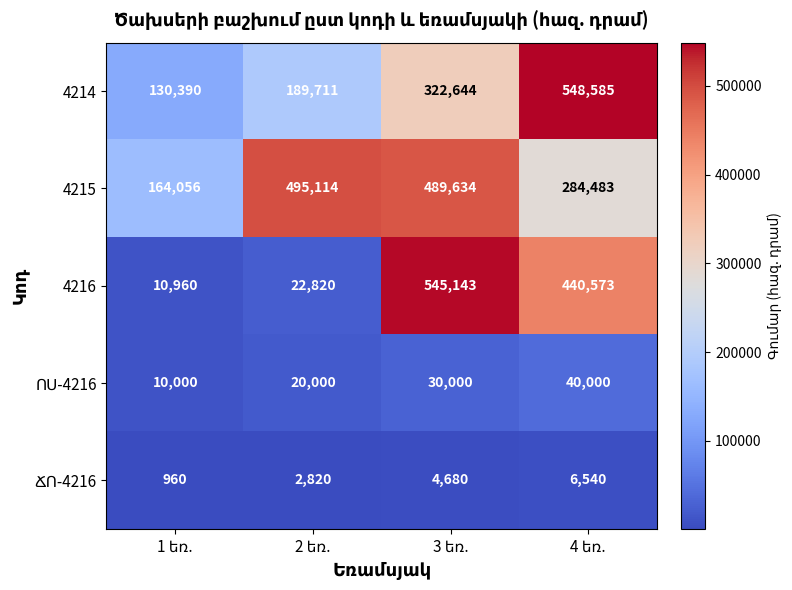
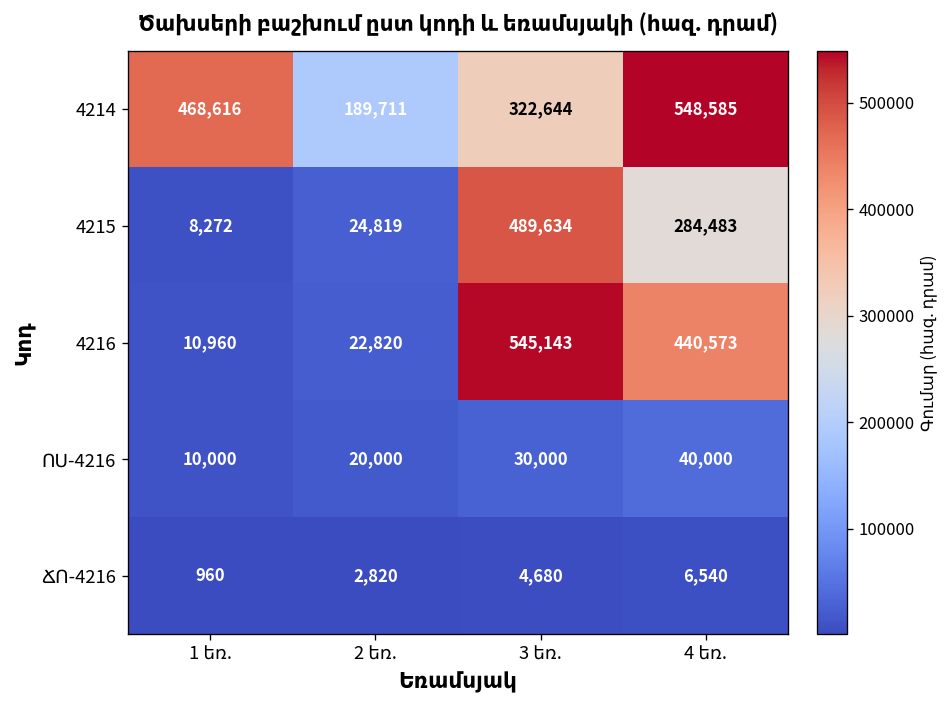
  {
    "4214": {
-     "1 եռ.": "130,390",
+     "1 եռ.": "468,616",
      "2 եռ.": "189,711",
      "3 եռ.": "322,644",
      "4 եռ.": "548,585"
    },
    "4215": {
-     "1 եռ.": "164,056",
-     "2 եռ.": "495,114",
+     "1 եռ.": "8,272",
+     "2 եռ.": "24,819",
      "3 եռ.": "489,634",
      "4 եռ.": "284,483"
    },
    "4216": {
      "1 եռ.": "10,960",
      "2 եռ.": "22,820",
      "3 եռ.": "545,143",
      "4 եռ.": "440,573"
    },
    "ՈՍ-4216": {
      "1 եռ.": "10,000",
      "2 եռ.": "20,000",
      "3 եռ.": "30,000",
      "4 եռ.": "40,000"
    },
    "ՃՈ-4216": {
      "1 եռ.": "960",
      "2 եռ.": "2,820",
      "3 եռ.": "4,680",
      "4 եռ.": "6,540"
    }
  }
